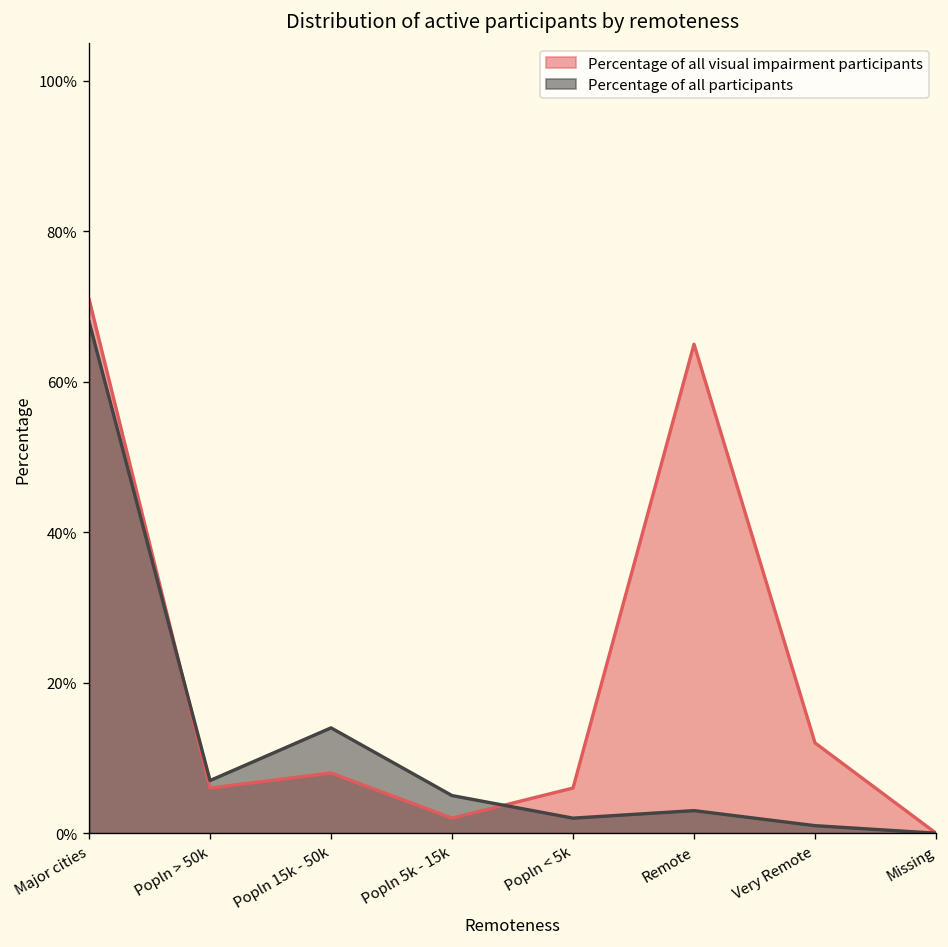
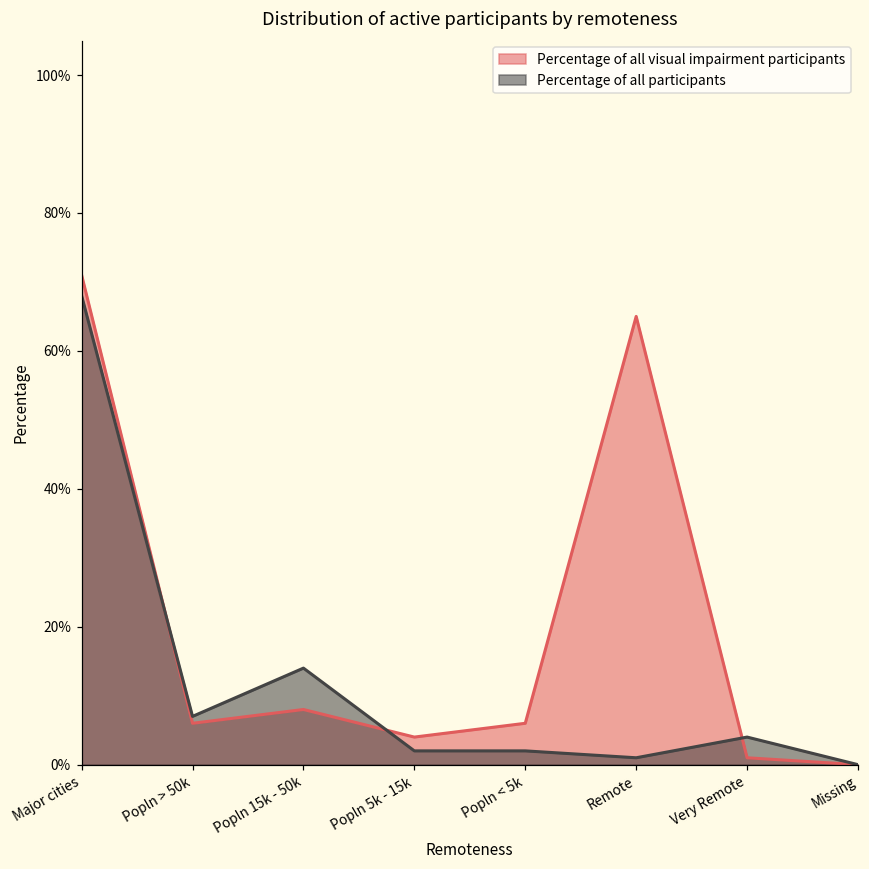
  {
    "Percentage of all visual impairment participants": {
      "Major cities": "71%",
      "Popln > 50k": "6%",
      "Popln 15k - 50k": "8%",
-     "Popln 5k - 15k": "2%",
+     "Popln 5k - 15k": "4%",
      "Popln < 5k": "6%",
      "Remote": "65%",
-     "Very Remote": "12%"
+     "Very Remote": "1%"
    },
    "Percentage of all participants": {
      "Major cities": "68%",
      "Popln > 50k": "7%",
      "Popln 15k - 50k": "14%",
-     "Popln 5k - 15k": "5%",
+     "Popln 5k - 15k": "2%",
      "Popln < 5k": "2%",
-     "Remote": "3%",
-     "Very Remote": "1%"
+     "Remote": "1%",
+     "Very Remote": "4%"
    }
  }
